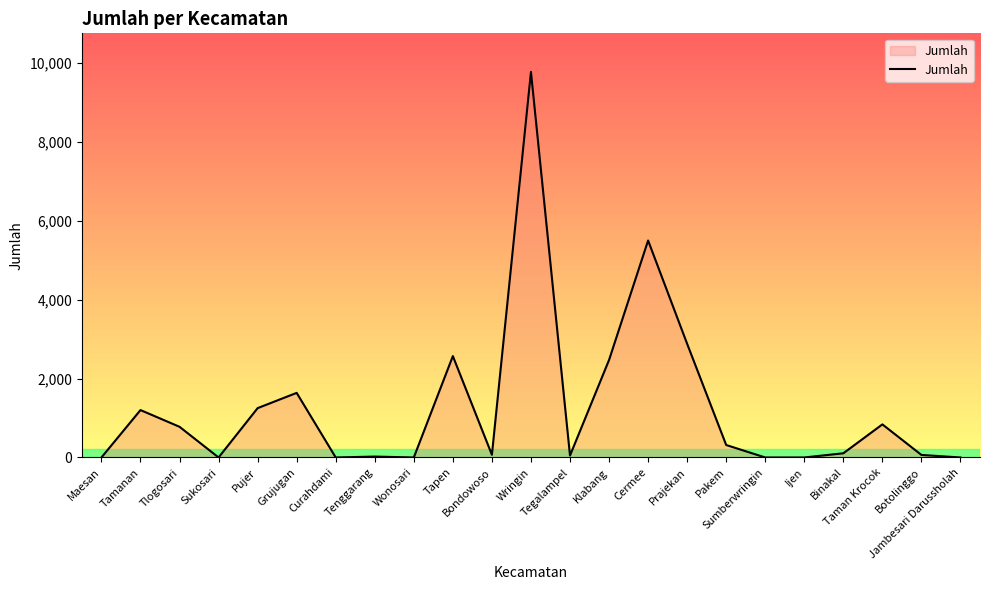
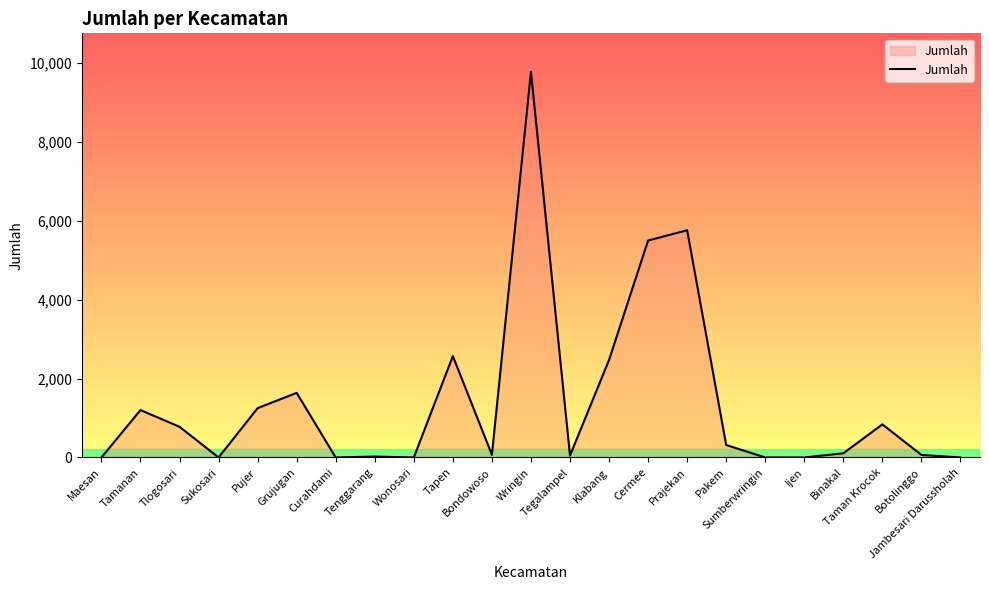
  {
    "Tamanan": "1,200",
    "Tlogosari": "800",
    "Pujer": "1,300",
    "Grujugan": "1,600",
    "Tapen": "2,600",
    "Wringin": "9,800",
    "Klabang": "2,500",
    "Cermee": "5,500",
-   "Prajekan": "2,900",
+   "Prajekan": "5,800",
    "Pakem": "300",
    "Taman Krocok": "800"
  }
